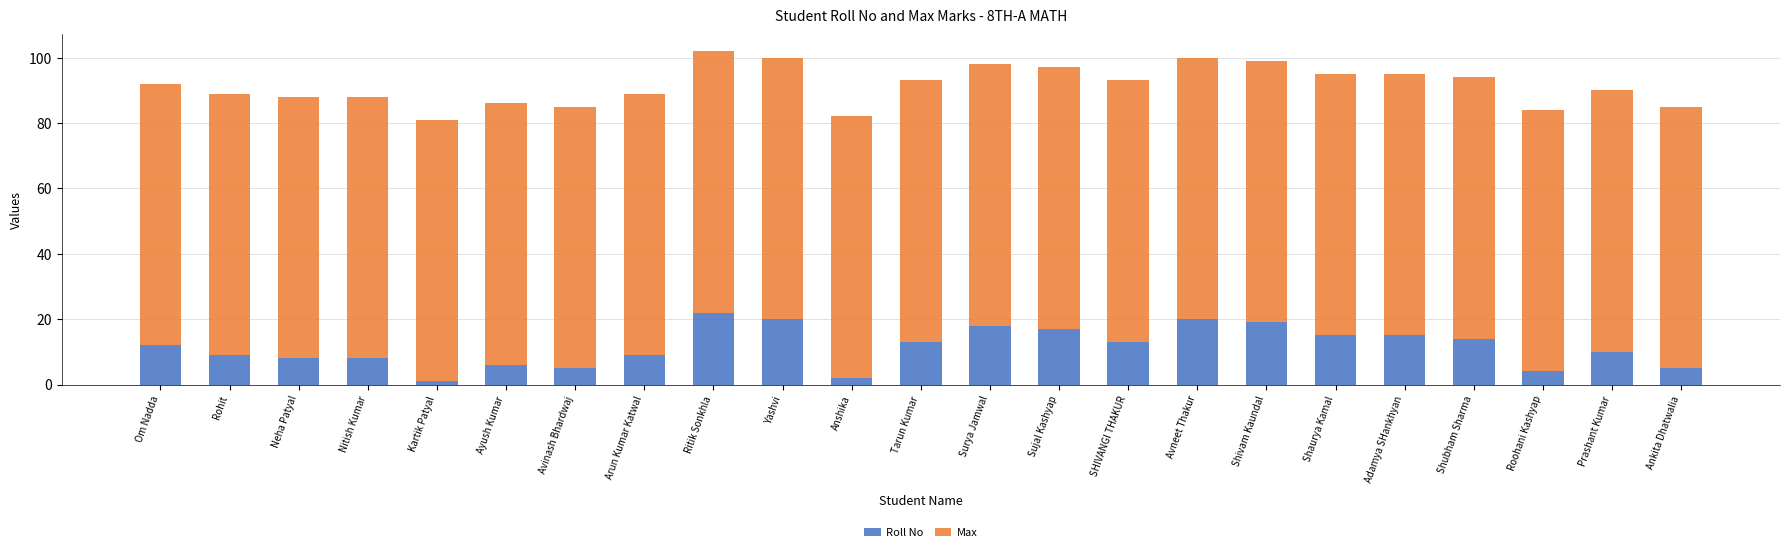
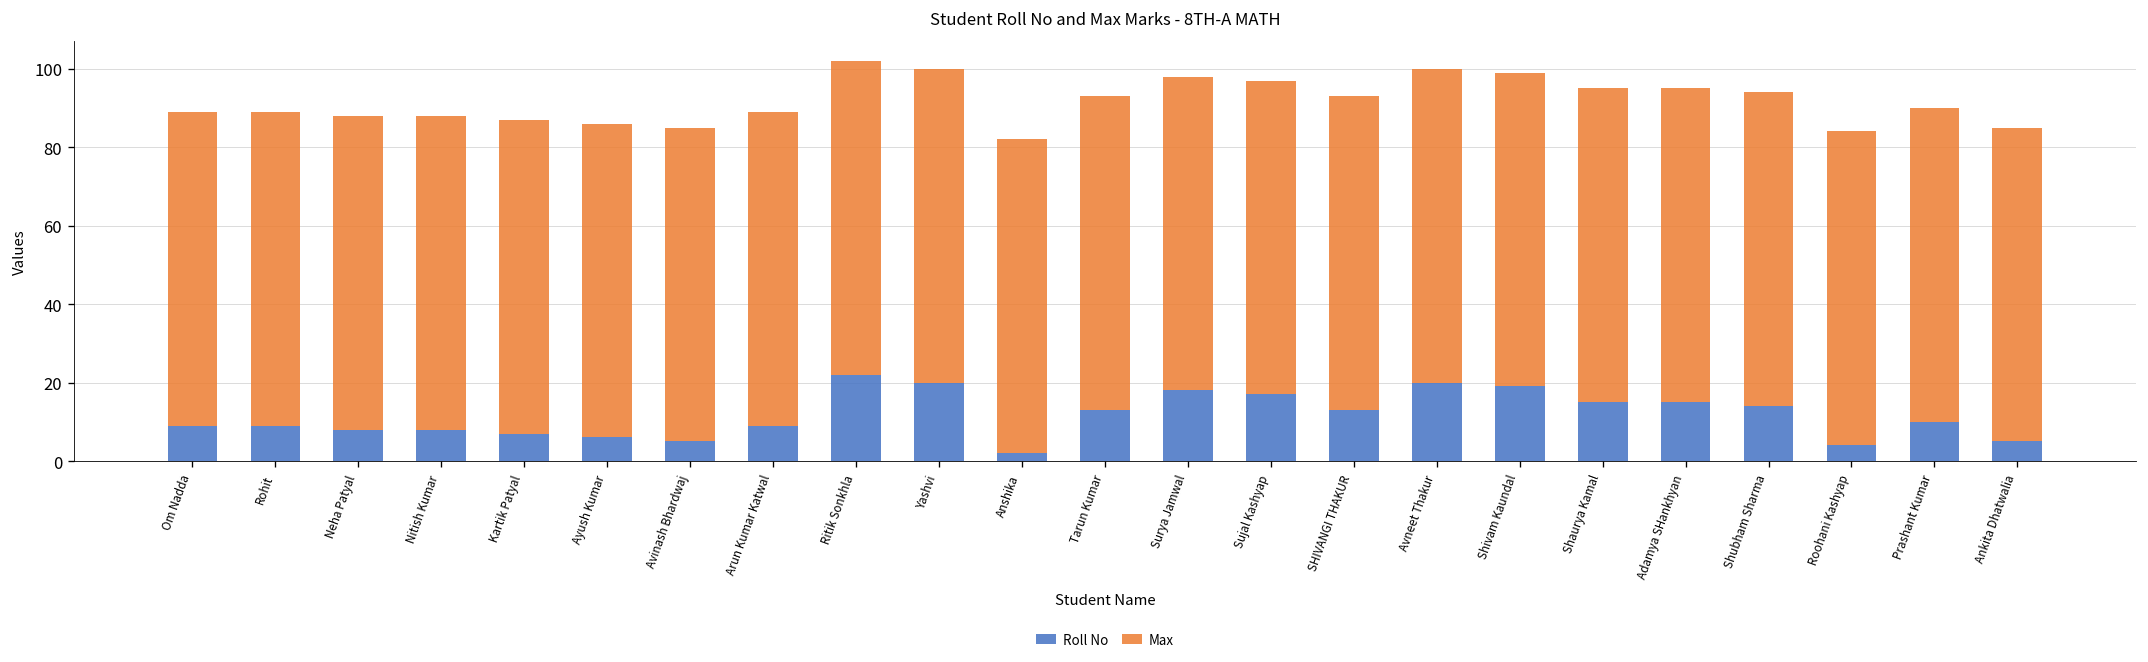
  {
    "Roll No": {
-     "Om Nadda": 12,
+     "Om Nadda": 9,
      "Rohit": 9,
      "Neha Patyal": 8,
      "Nitish Kumar": 8,
-     "Kartik Patyal": 1,
+     "Kartik Patyal": 7,
      "Ayush Kumar": 6,
      "Avinash Bhardwaj": 5,
      "Arun Kumar Katwal": 9,
      "Ritik Sonkhla": 22,
      "Yashvi": 20,
      "Anshika": 2,
      "Tarun Kumar": 13,
      "Surya Jamwal": 18,
      "Sujal Kashyap": 17,
      "SHIVANGI THAKUR": 13,
      "Avneet Thakur": 20,
      "Shivam Kaundal": 19,
      "Shaurya Kamal": 15,
      "Adamya SHankhyan": 15,
      "Shubham Sharma": 14,
      "Roohani Kashyap": 4,
      "Prashant Kumar": 10,
      "Ankita Dhatwalia": 5
    },
    "Max": {
      "Om Nadda": 80,
      "Rohit": 80,
      "Neha Patyal": 80,
      "Nitish Kumar": 80,
      "Kartik Patyal": 80,
      "Ayush Kumar": 80,
      "Avinash Bhardwaj": 80,
      "Arun Kumar Katwal": 80,
      "Ritik Sonkhla": 80,
      "Yashvi": 80,
      "Anshika": 80,
      "Tarun Kumar": 80,
      "Surya Jamwal": 80,
      "Sujal Kashyap": 80,
      "SHIVANGI THAKUR": 80,
      "Avneet Thakur": 80,
      "Shivam Kaundal": 80,
      "Shaurya Kamal": 80,
      "Adamya SHankhyan": 80,
      "Shubham Sharma": 80,
      "Roohani Kashyap": 80,
      "Prashant Kumar": 80,
      "Ankita Dhatwalia": 80
    }
  }
